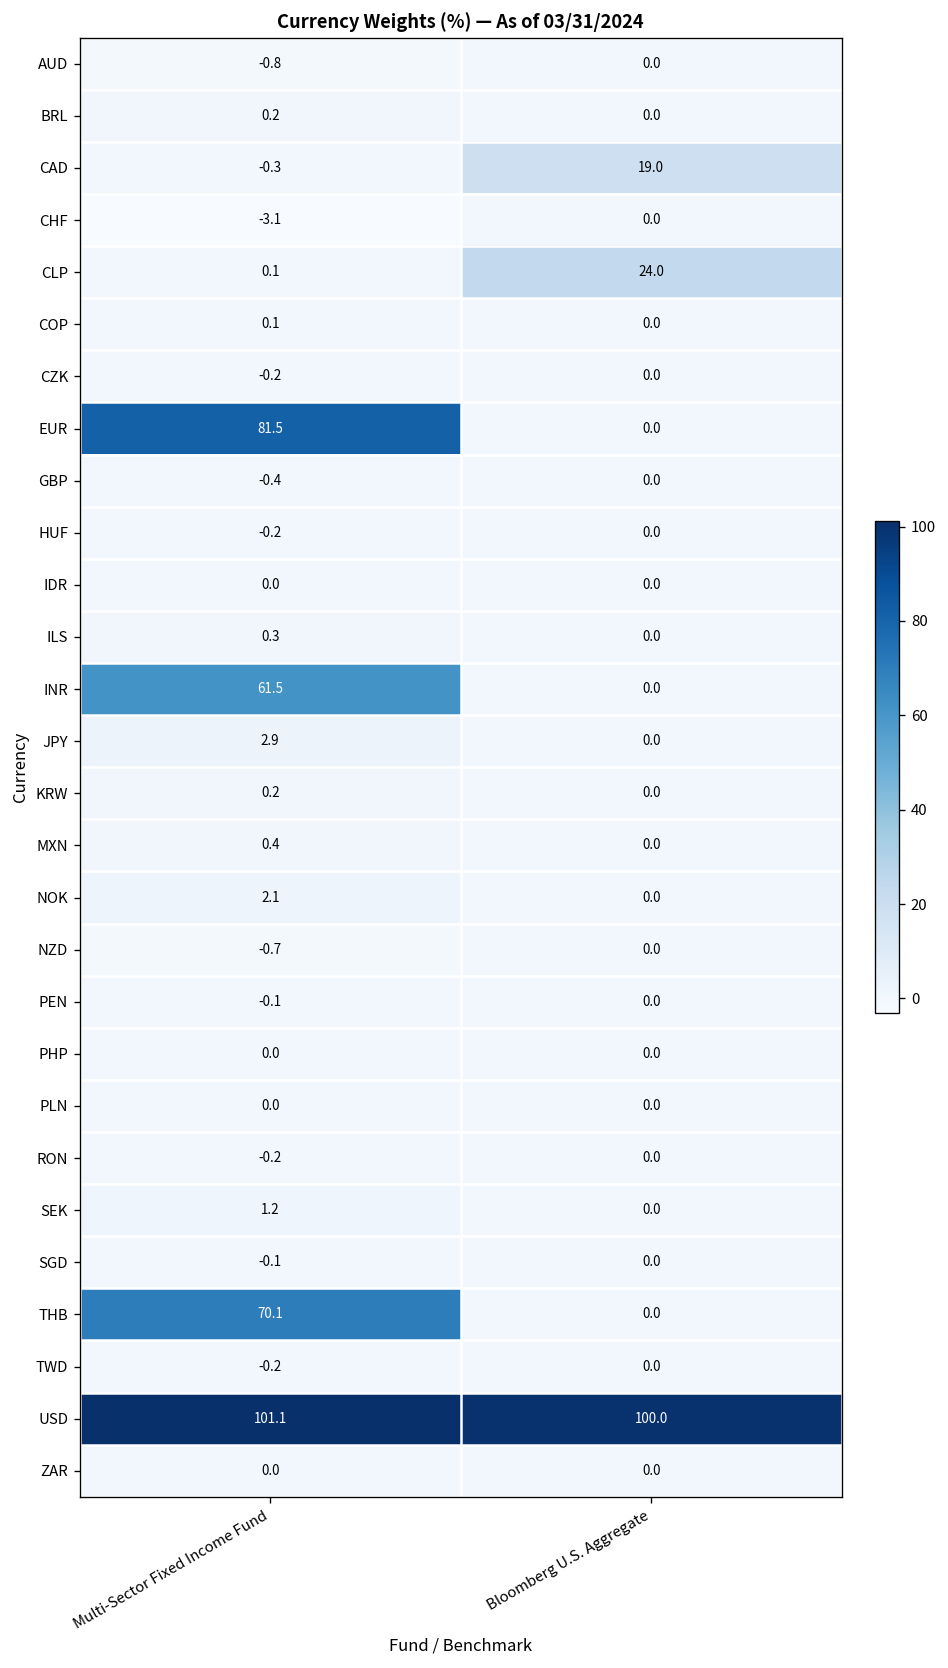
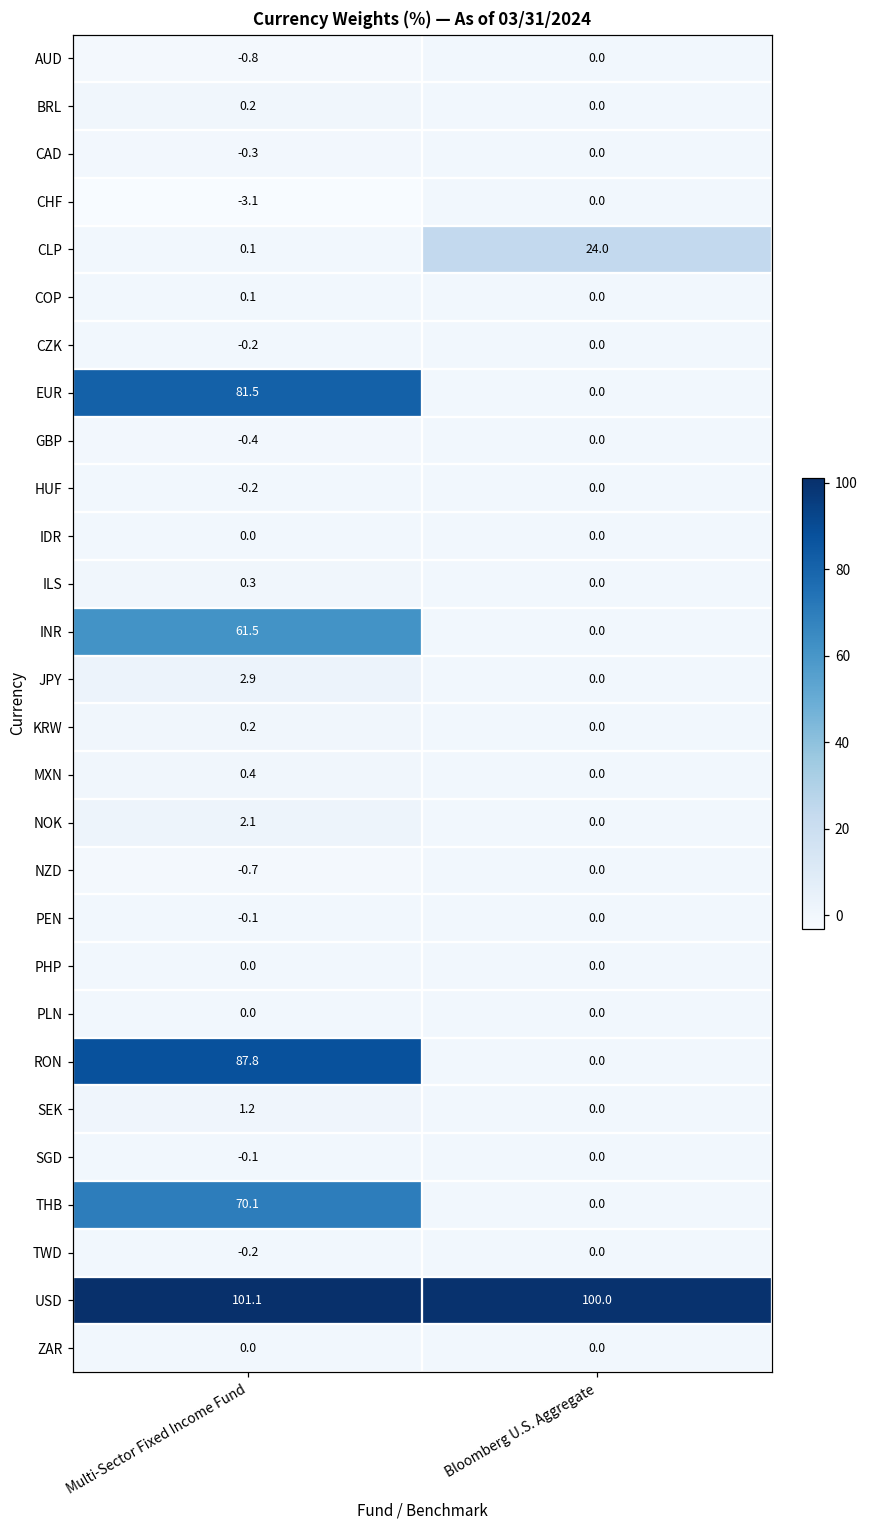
  {
    "AUD": {
      "Multi-Sector Fixed Income Fund": -0.8,
      "Bloomberg U.S. Aggregate": 0.0
    },
    "BRL": {
      "Multi-Sector Fixed Income Fund": 0.2,
      "Bloomberg U.S. Aggregate": 0.0
    },
    "CAD": {
      "Multi-Sector Fixed Income Fund": -0.3,
-     "Bloomberg U.S. Aggregate": 19.0
+     "Bloomberg U.S. Aggregate": 0.0
    },
    "CHF": {
      "Multi-Sector Fixed Income Fund": -3.1,
      "Bloomberg U.S. Aggregate": 0.0
    },
    "CLP": {
      "Multi-Sector Fixed Income Fund": 0.1,
      "Bloomberg U.S. Aggregate": 24.0
    },
    "COP": {
      "Multi-Sector Fixed Income Fund": 0.1,
      "Bloomberg U.S. Aggregate": 0.0
    },
    "CZK": {
      "Multi-Sector Fixed Income Fund": -0.2,
      "Bloomberg U.S. Aggregate": 0.0
    },
    "EUR": {
      "Multi-Sector Fixed Income Fund": 81.5,
      "Bloomberg U.S. Aggregate": 0.0
    },
    "GBP": {
      "Multi-Sector Fixed Income Fund": -0.4,
      "Bloomberg U.S. Aggregate": 0.0
    },
    "HUF": {
      "Multi-Sector Fixed Income Fund": -0.2,
      "Bloomberg U.S. Aggregate": 0.0
    },
    "IDR": {
      "Multi-Sector Fixed Income Fund": 0.0,
      "Bloomberg U.S. Aggregate": 0.0
    },
    "ILS": {
      "Multi-Sector Fixed Income Fund": 0.3,
      "Bloomberg U.S. Aggregate": 0.0
    },
    "INR": {
      "Multi-Sector Fixed Income Fund": 61.5,
      "Bloomberg U.S. Aggregate": 0.0
    },
    "JPY": {
      "Multi-Sector Fixed Income Fund": 2.9,
      "Bloomberg U.S. Aggregate": 0.0
    },
    "KRW": {
      "Multi-Sector Fixed Income Fund": 0.2,
      "Bloomberg U.S. Aggregate": 0.0
    },
    "MXN": {
      "Multi-Sector Fixed Income Fund": 0.4,
      "Bloomberg U.S. Aggregate": 0.0
    },
    "NOK": {
      "Multi-Sector Fixed Income Fund": 2.1,
      "Bloomberg U.S. Aggregate": 0.0
    },
    "NZD": {
      "Multi-Sector Fixed Income Fund": -0.7,
      "Bloomberg U.S. Aggregate": 0.0
    },
    "PEN": {
      "Multi-Sector Fixed Income Fund": -0.1,
      "Bloomberg U.S. Aggregate": 0.0
    },
    "PHP": {
      "Multi-Sector Fixed Income Fund": 0.0,
      "Bloomberg U.S. Aggregate": 0.0
    },
    "PLN": {
      "Multi-Sector Fixed Income Fund": 0.0,
      "Bloomberg U.S. Aggregate": 0.0
    },
    "RON": {
-     "Multi-Sector Fixed Income Fund": -0.2,
+     "Multi-Sector Fixed Income Fund": 87.8,
      "Bloomberg U.S. Aggregate": 0.0
    },
    "SEK": {
      "Multi-Sector Fixed Income Fund": 1.2,
      "Bloomberg U.S. Aggregate": 0.0
    },
    "SGD": {
      "Multi-Sector Fixed Income Fund": -0.1,
      "Bloomberg U.S. Aggregate": 0.0
    },
    "THB": {
      "Multi-Sector Fixed Income Fund": 70.1,
      "Bloomberg U.S. Aggregate": 0.0
    },
    "TWD": {
      "Multi-Sector Fixed Income Fund": -0.2,
      "Bloomberg U.S. Aggregate": 0.0
    },
    "USD": {
      "Multi-Sector Fixed Income Fund": 101.1,
      "Bloomberg U.S. Aggregate": 100.0
    },
    "ZAR": {
      "Multi-Sector Fixed Income Fund": 0.0,
      "Bloomberg U.S. Aggregate": 0.0
    }
  }
